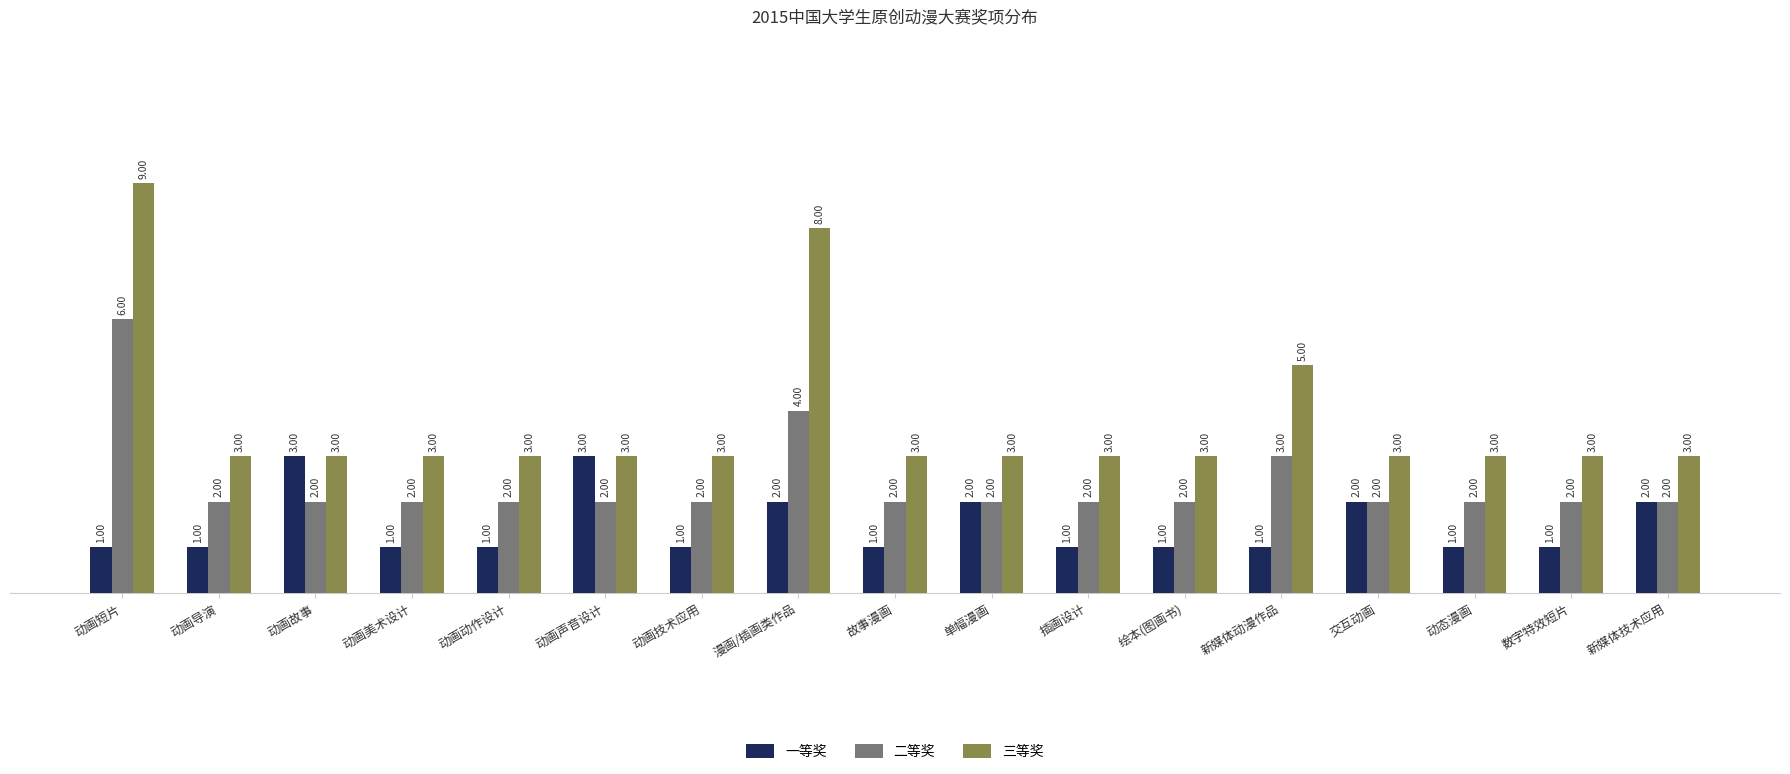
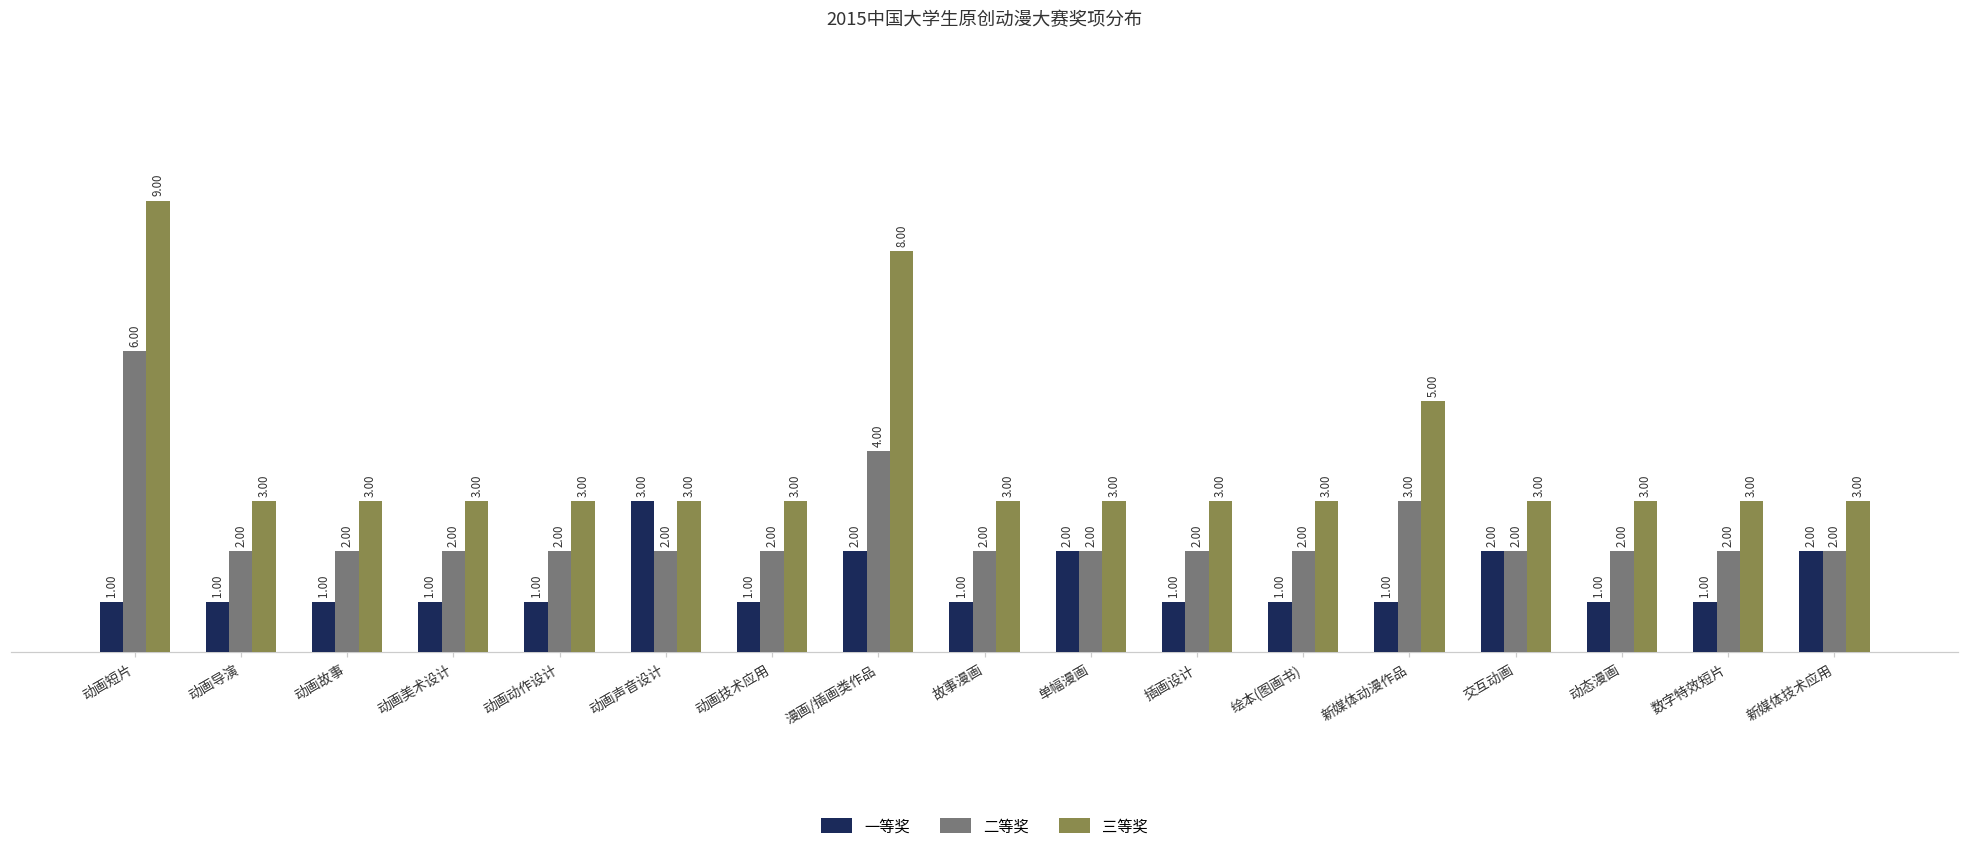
  {
    "一等奖": {
      "动画短片": 1.00,
      "动画导演": 1.00,
-     "动画故事": 3.00,
+     "动画故事": 1.00,
      "动画美术设计": 1.00,
      "动画动作设计": 1.00,
      "动画声音设计": 3.00,
      "动画技术应用": 1.00,
      "漫画/插画类作品": 2.00,
      "故事漫画": 1.00,
      "单幅漫画": 2.00,
      "插画设计": 1.00,
      "绘本(图画书)": 1.00,
      "新媒体动漫作品": 1.00,
      "交互动画": 2.00,
      "动态漫画": 1.00,
      "数字特效短片": 1.00,
      "新媒体技术应用": 2.00
    }
  }
